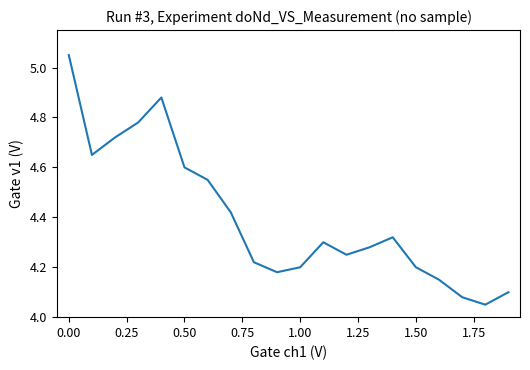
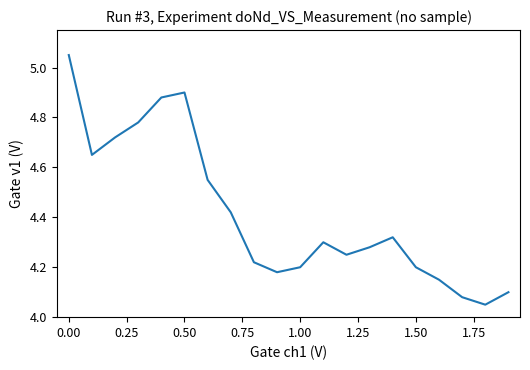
  {
    "0.00": 5.05,
-   "0.50": 4.6,
+   "0.50": 4.9,
    "1.00": 4.2,
    "1.50": 4.2
  }
